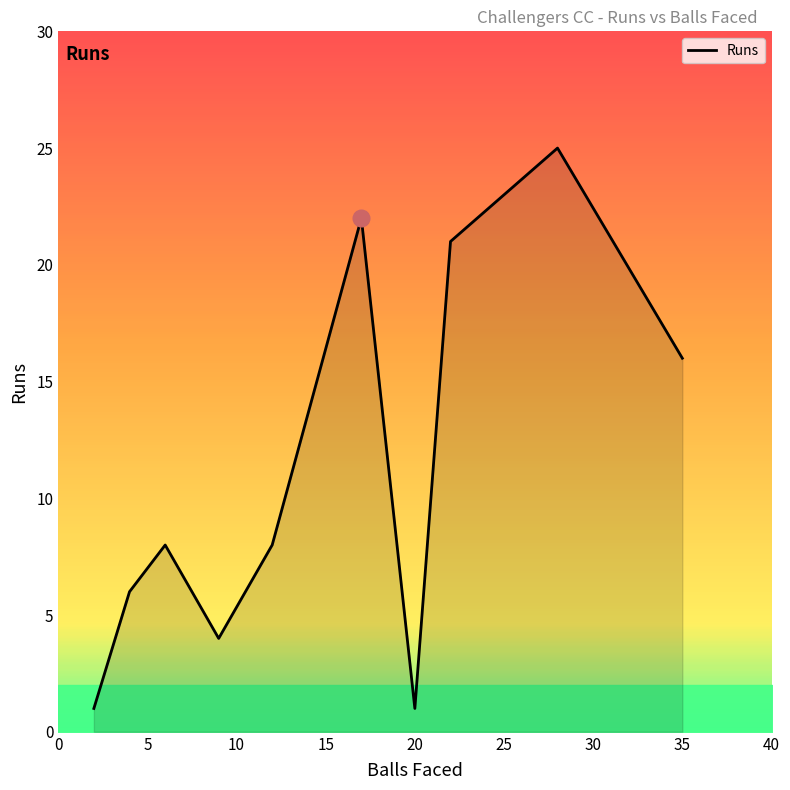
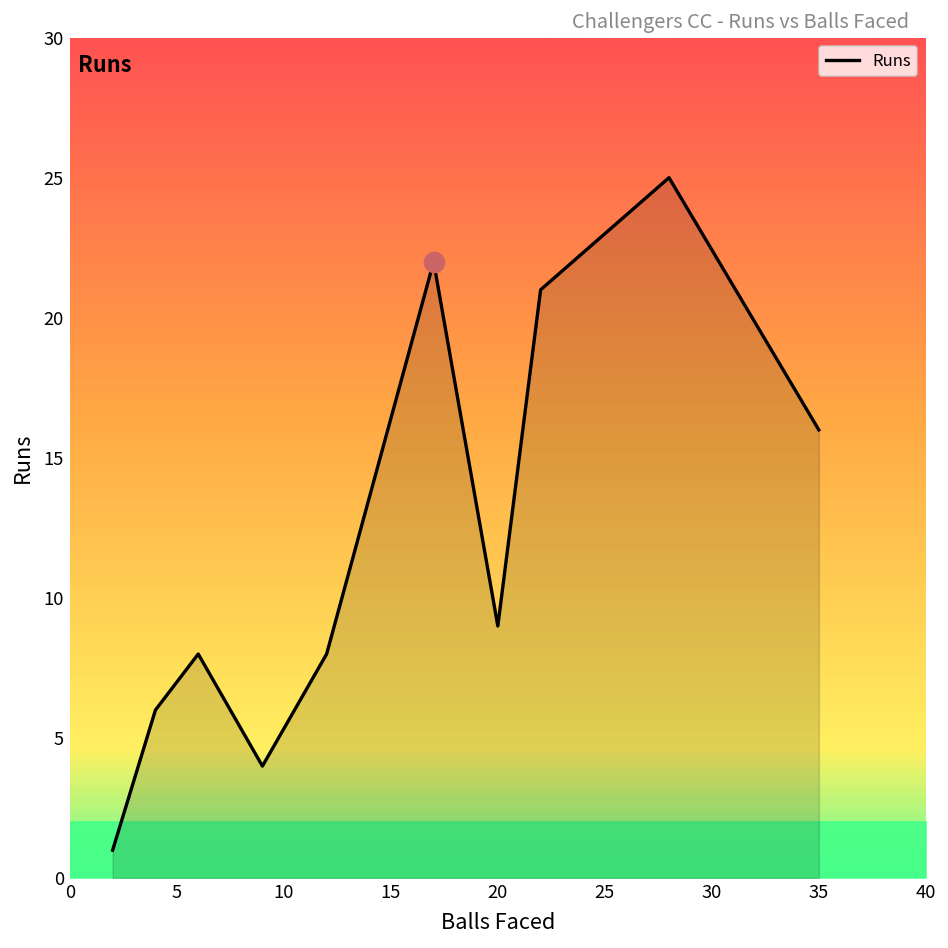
  {
    "Runs": {
-     "20": 1,
+     "20": 9,
      "25": 23,
      "35": 16
    }
  }
